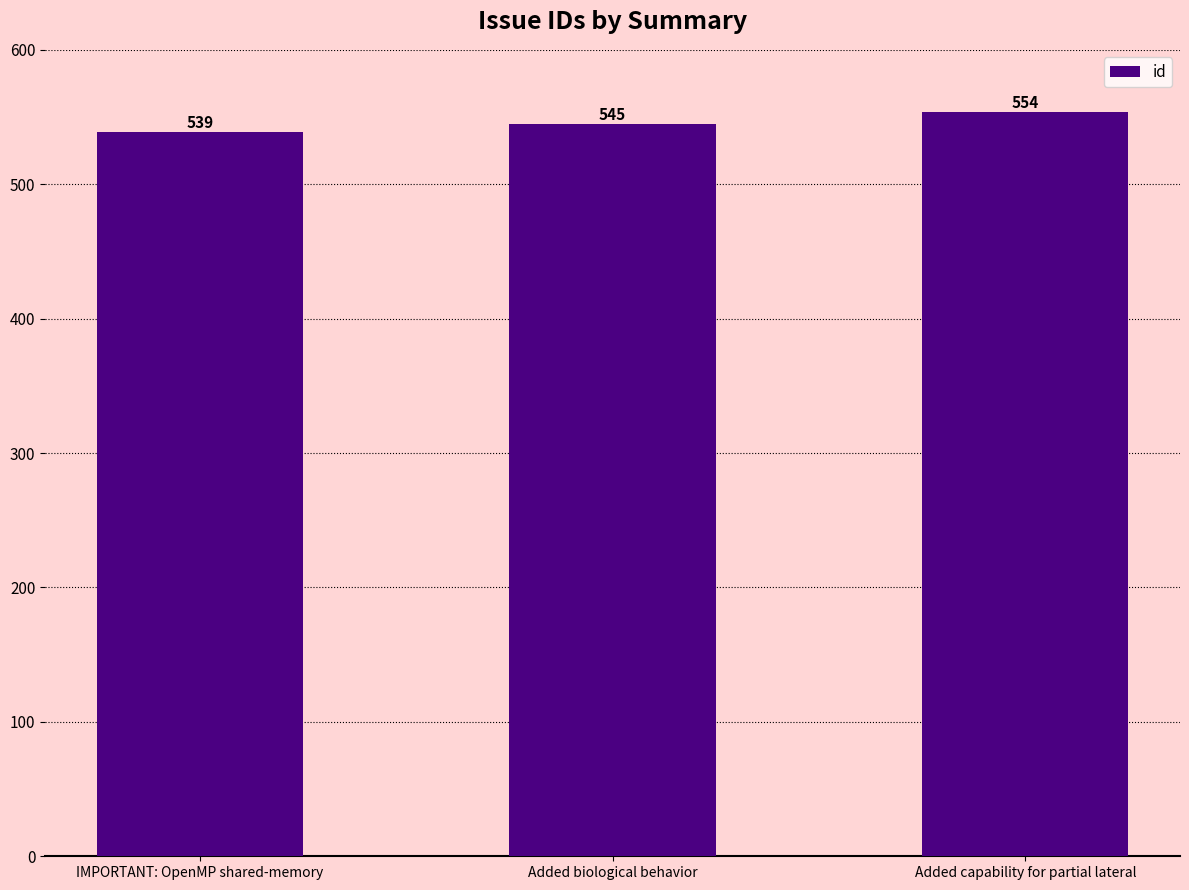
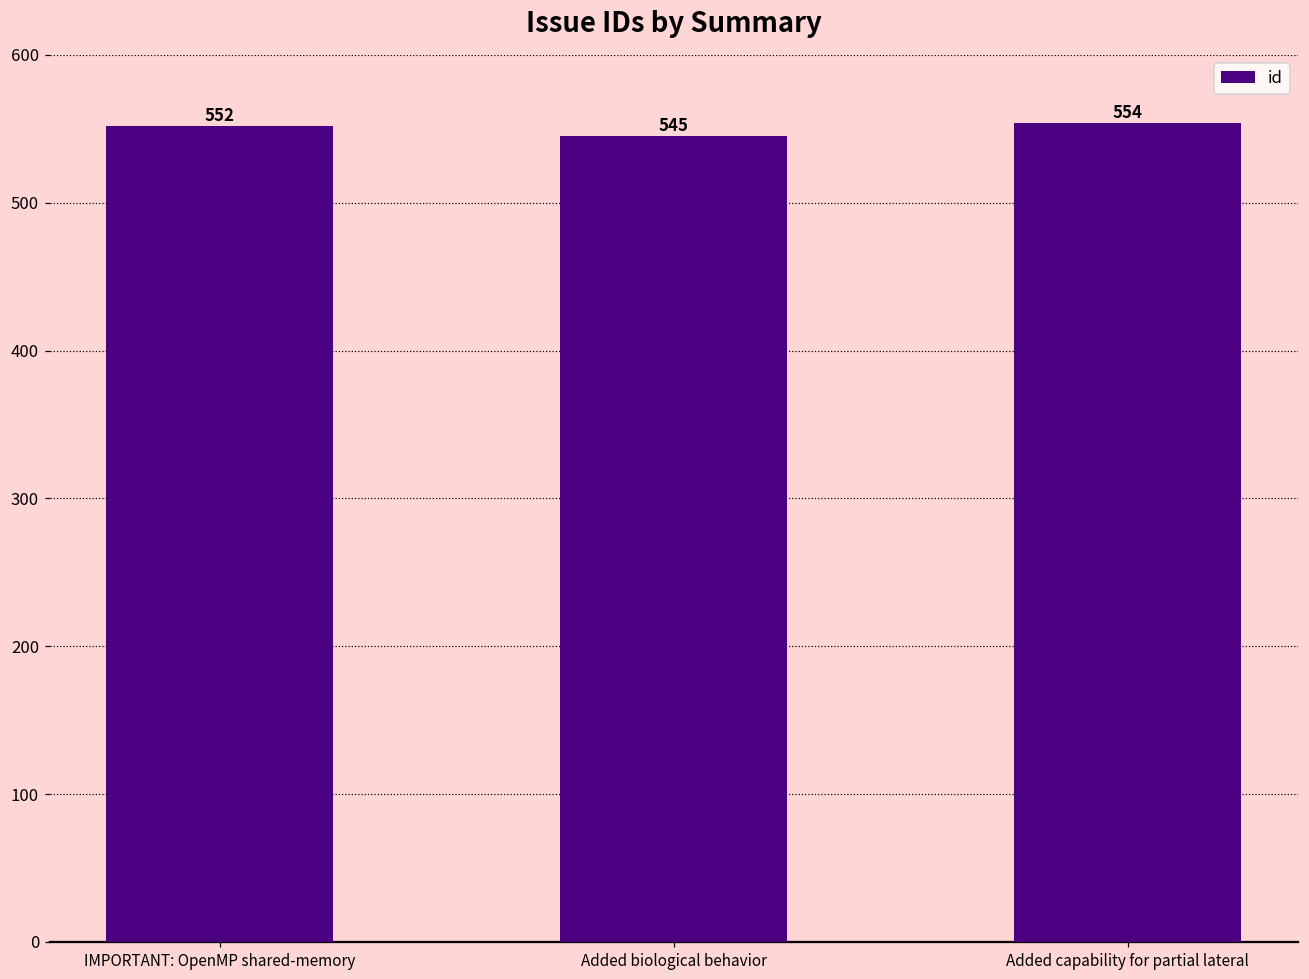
  {
-   "IMPORTANT: OpenMP shared-memory": 539,
+   "IMPORTANT: OpenMP shared-memory": 552,
    "Added biological behavior": 545,
    "Added capability for partial lateral": 554
  }
